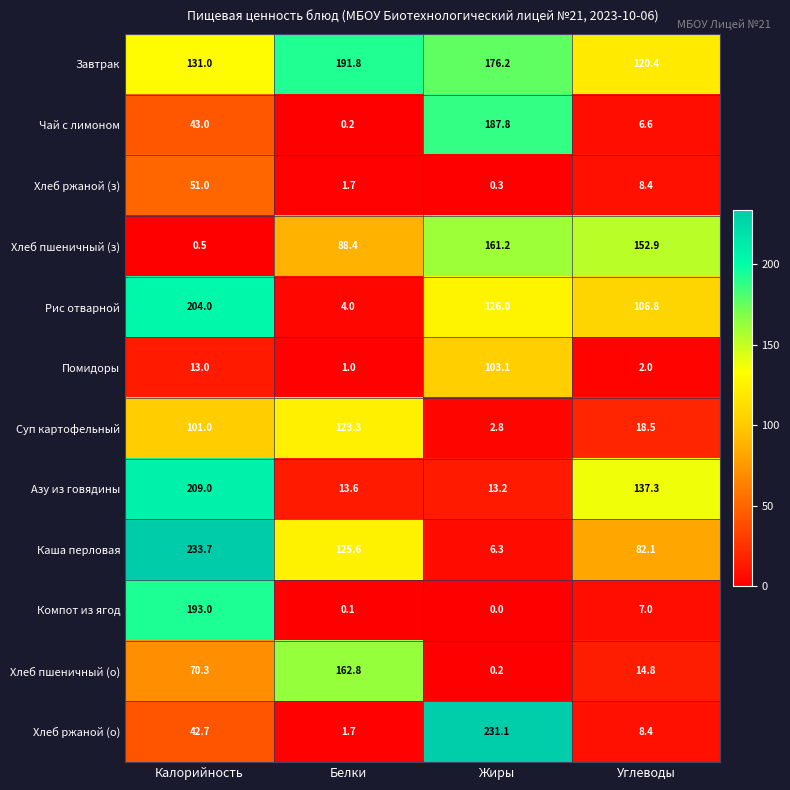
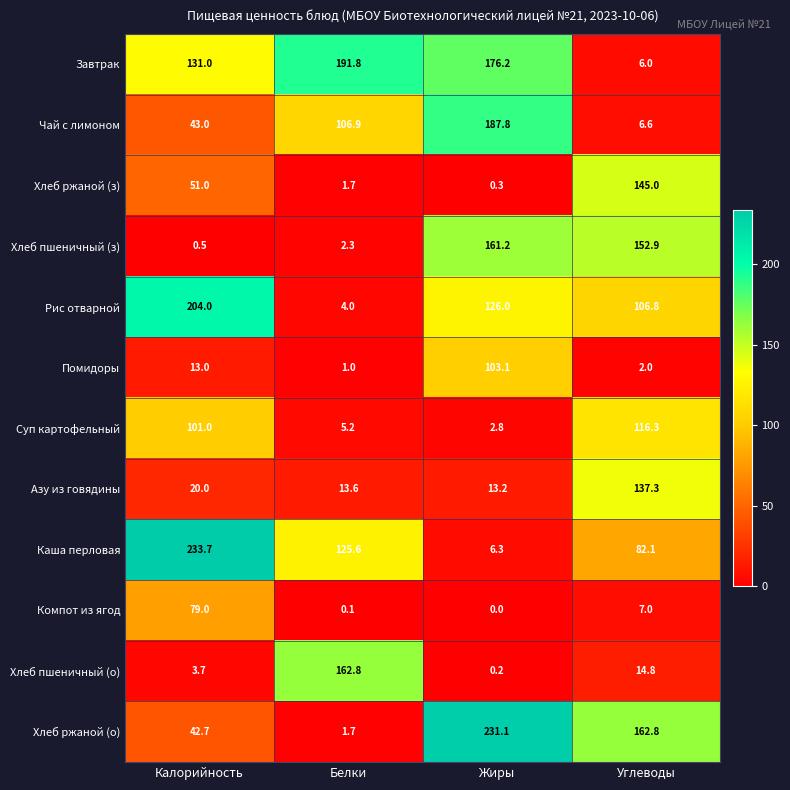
  {
    "Завтрак": {
      "Калорийность": 131.0,
      "Белки": 191.8,
      "Жиры": 176.2,
-     "Углеводы": 120.4
+     "Углеводы": 6.0
    },
    "Чай с лимоном": {
      "Калорийность": 43.0,
-     "Белки": 0.2,
+     "Белки": 106.9,
      "Жиры": 187.8,
      "Углеводы": 6.6
    },
    "Хлеб ржаной (з)": {
      "Калорийность": 51.0,
      "Белки": 1.7,
      "Жиры": 0.3,
-     "Углеводы": 8.4
+     "Углеводы": 145.0
    },
    "Хлеб пшеничный (з)": {
      "Калорийность": 0.5,
-     "Белки": 88.4,
+     "Белки": 2.3,
      "Жиры": 161.2,
      "Углеводы": 152.9
    },
    "Рис отварной": {
      "Калорийность": 204.0,
      "Белки": 4.0,
      "Жиры": 126.0,
      "Углеводы": 106.8
    },
    "Помидоры": {
      "Калорийность": 13.0,
      "Белки": 1.0,
      "Жиры": 103.1,
      "Углеводы": 2.0
    },
    "Суп картофельный": {
      "Калорийность": 101.0,
-     "Белки": 123.3,
+     "Белки": 5.2,
      "Жиры": 2.8,
-     "Углеводы": 18.5
+     "Углеводы": 116.3
    },
    "Азу из говядины": {
-     "Калорийность": 209.0,
+     "Калорийность": 20.0,
      "Белки": 13.6,
      "Жиры": 13.2,
      "Углеводы": 137.3
    },
    "Каша перловая": {
      "Калорийность": 233.7,
      "Белки": 125.6,
      "Жиры": 6.3,
      "Углеводы": 82.1
    },
    "Компот из ягод": {
-     "Калорийность": 193.0,
+     "Калорийность": 79.0,
      "Белки": 0.1,
      "Жиры": 0.0,
      "Углеводы": 7.0
    },
    "Хлеб пшеничный (о)": {
-     "Калорийность": 70.3,
+     "Калорийность": 3.7,
      "Белки": 162.8,
      "Жиры": 0.2,
      "Углеводы": 14.8
    },
    "Хлеб ржаной (о)": {
      "Калорийность": 42.7,
      "Белки": 1.7,
      "Жиры": 231.1,
-     "Углеводы": 8.4
+     "Углеводы": 162.8
    }
  }
